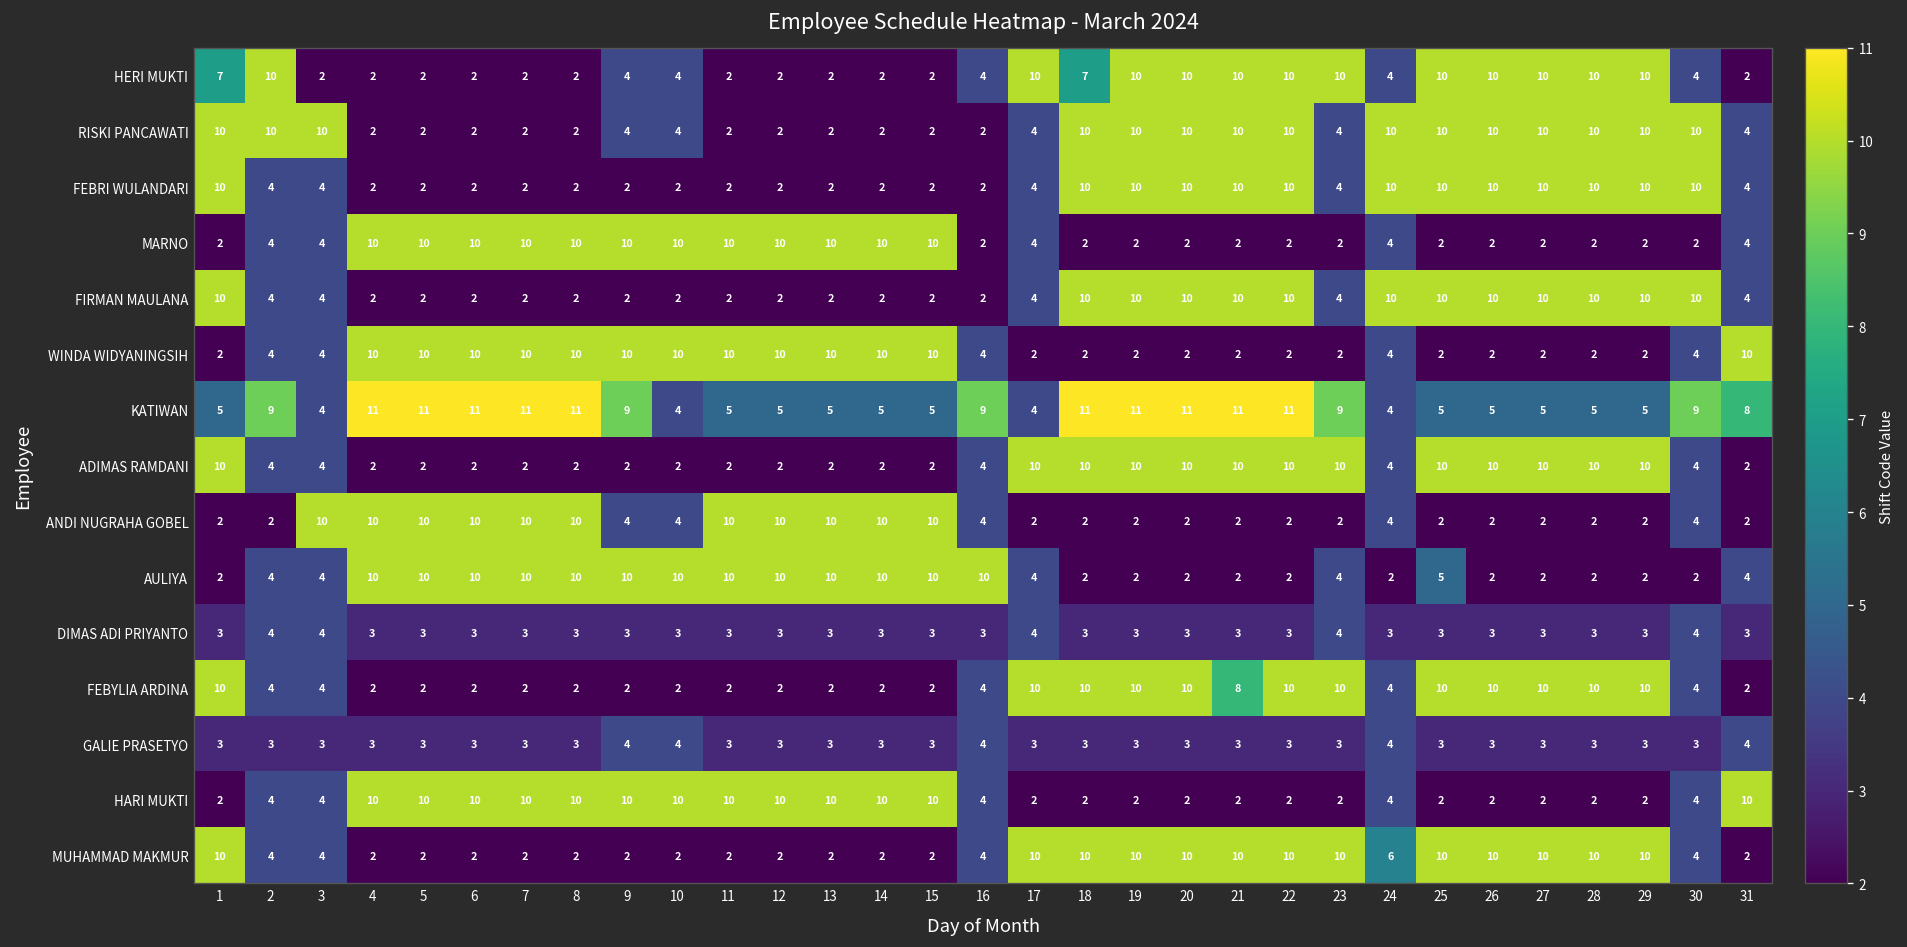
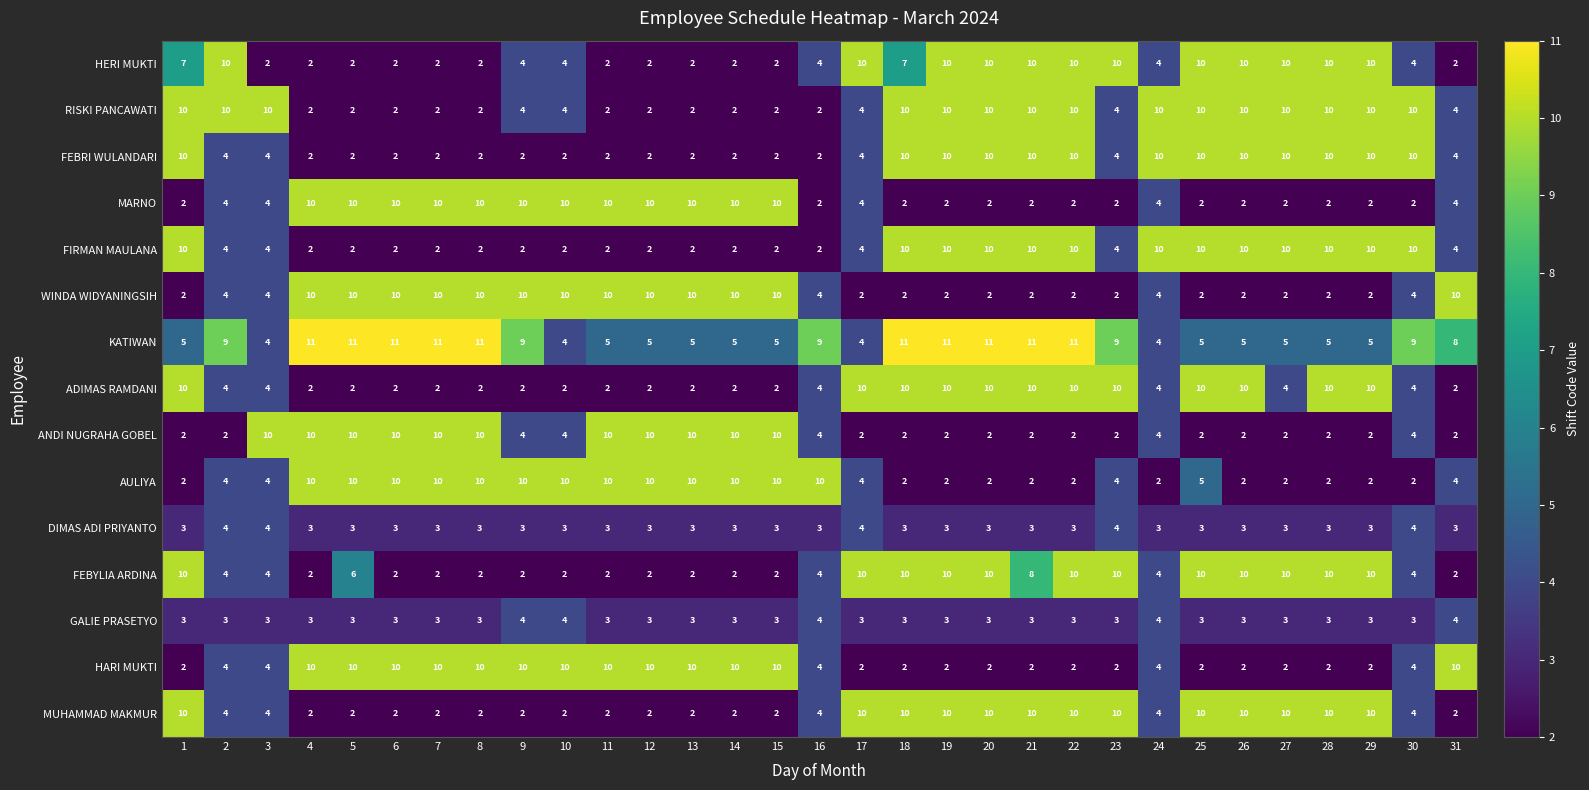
  {
    "ADIMAS RAMDANI": {
      "1": 10,
      "2": 4,
      "3": 4,
      "4": 2,
      "5": 2,
      "6": 2,
      "7": 2,
      "8": 2,
      "9": 2,
      "10": 2,
      "11": 2,
      "12": 2,
      "13": 2,
      "14": 2,
      "15": 2,
      "16": 4,
      "17": 10,
      "18": 10,
      "19": 10,
      "20": 10,
      "21": 10,
      "22": 10,
      "23": 10,
      "24": 4,
      "25": 10,
      "26": 10,
-     "27": 10,
+     "27": 4,
      "28": 10,
      "29": 10,
      "30": 4,
      "31": 2
    },
    "FEBYLIA ARDINA": {
      "1": 10,
      "2": 4,
      "3": 4,
      "4": 2,
-     "5": 2,
+     "5": 6,
      "6": 2,
      "7": 2,
      "8": 2,
      "9": 2,
      "10": 2,
      "11": 2,
      "12": 2,
      "13": 2,
      "14": 2,
      "15": 2,
      "16": 4,
      "17": 10,
      "18": 10,
      "19": 10,
      "20": 10,
      "21": 8,
      "22": 10,
      "23": 10,
      "24": 4,
      "25": 10,
      "26": 10,
      "27": 10,
      "28": 10,
      "29": 10,
      "30": 4,
      "31": 2
    },
    "MUHAMMAD MAKMUR": {
      "1": 10,
      "2": 4,
      "3": 4,
      "4": 2,
      "5": 2,
      "6": 2,
      "7": 2,
      "8": 2,
      "9": 2,
      "10": 2,
      "11": 2,
      "12": 2,
      "13": 2,
      "14": 2,
      "15": 2,
      "16": 4,
      "17": 10,
      "18": 10,
      "19": 10,
      "20": 10,
      "21": 10,
      "22": 10,
      "23": 10,
-     "24": 6,
+     "24": 4,
      "25": 10,
      "26": 10,
      "27": 10,
      "28": 10,
      "29": 10,
      "30": 4,
      "31": 2
    }
  }
